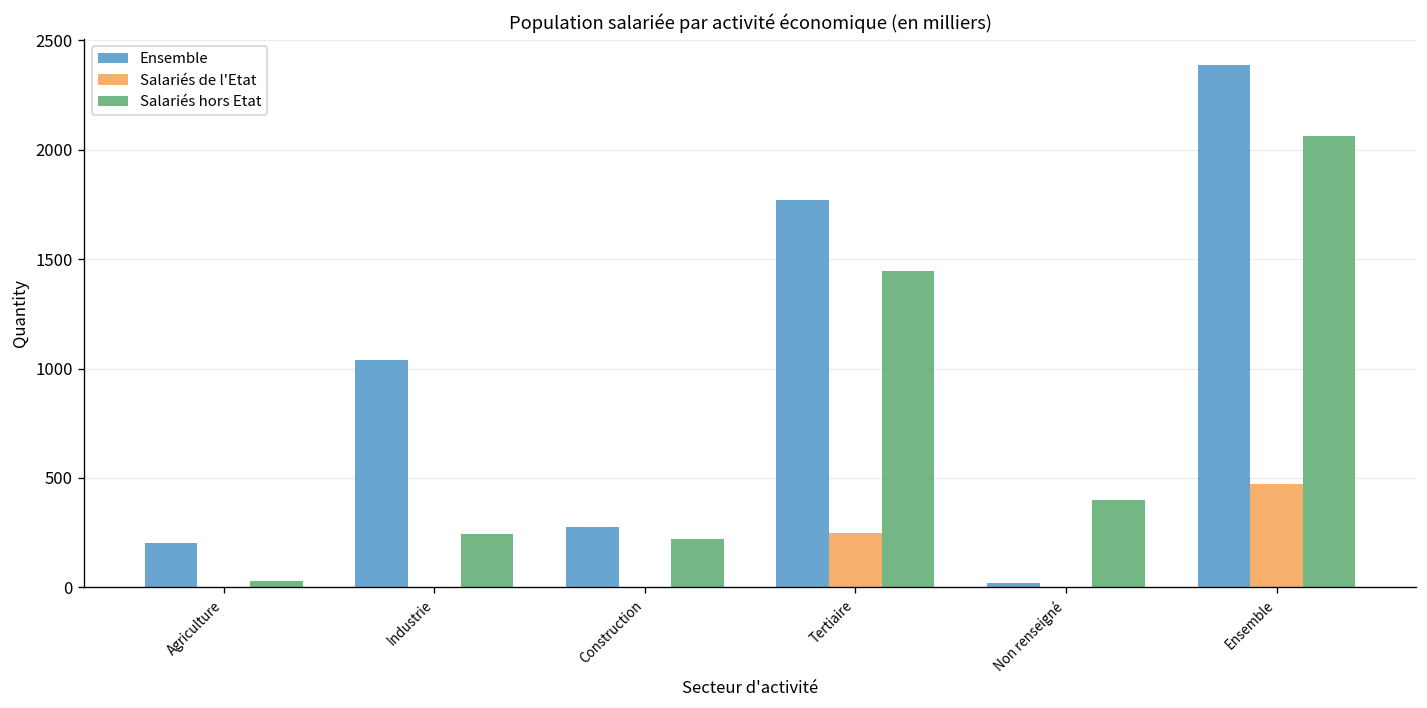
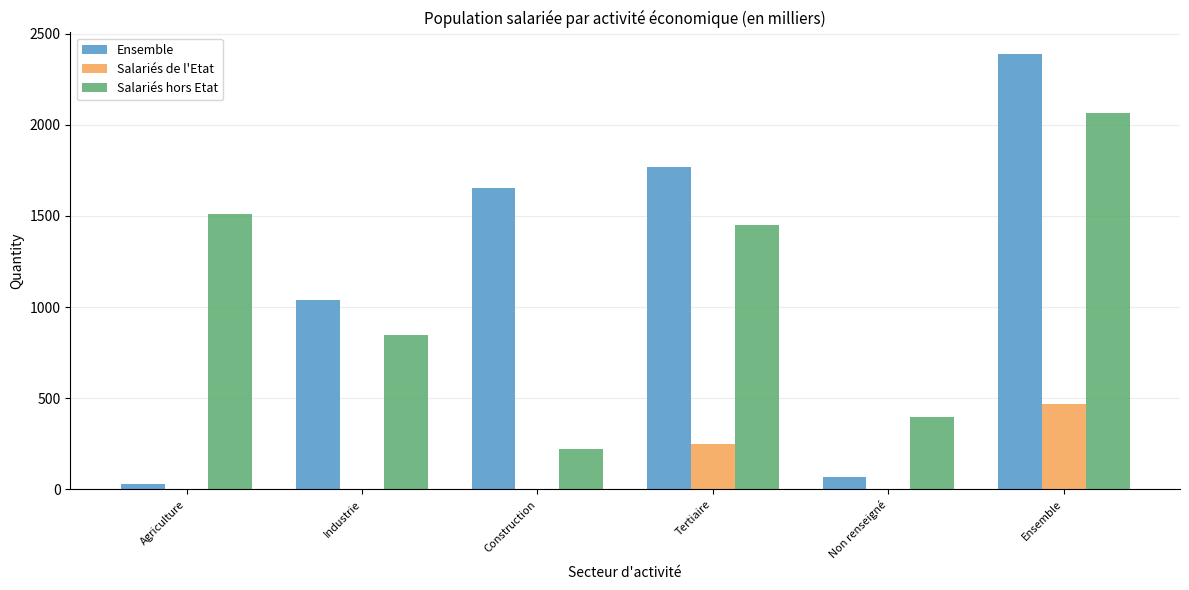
  {
    "Ensemble": {
-     "Agriculture": 200,
+     "Agriculture": 30,
      "Industrie": 1040,
-     "Construction": 280,
+     "Construction": 1650,
      "Tertiaire": 1770,
-     "Non renseigné": 20,
+     "Non renseigné": 70,
      "Ensemble": 2390
    },
    "Salariés de l'Etat": {
      "Agriculture": 0,
      "Construction": 0,
      "Tertiaire": 250,
      "Ensemble": 470
    },
    "Salariés hors Etat": {
-     "Agriculture": 30,
-     "Industrie": 240,
+     "Agriculture": 1510,
+     "Industrie": 850,
      "Construction": 220,
      "Tertiaire": 1450,
      "Non renseigné": 400,
      "Ensemble": 2060
    }
  }
